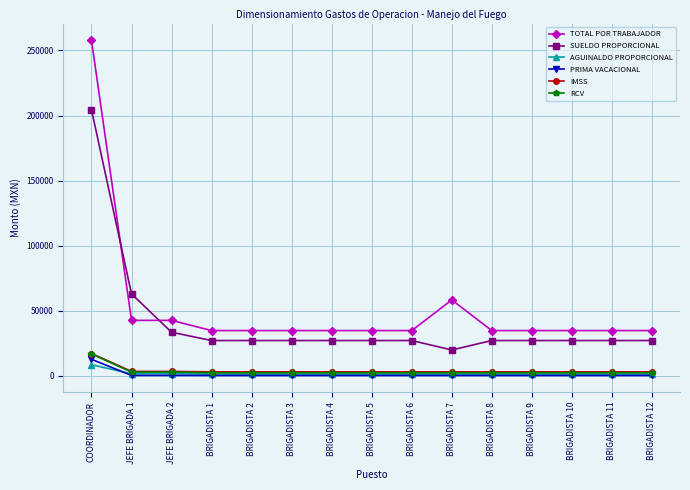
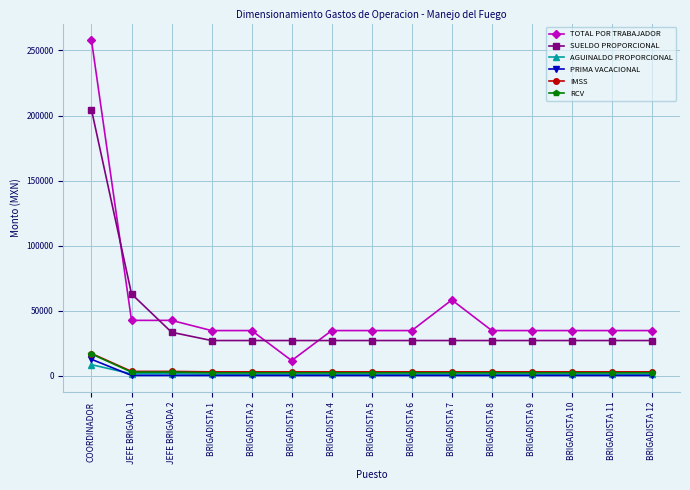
  {
    "TOTAL POR TRABAJADOR": {
      "COORDINADOR": 258000,
      "JEFE BRIGADA 1": 42000,
      "JEFE BRIGADA 2": 42000,
      "BRIGADISTA 1": 35000,
      "BRIGADISTA 2": 35000,
-     "BRIGADISTA 3": 35000,
+     "BRIGADISTA 3": 12000,
      "BRIGADISTA 4": 35000,
      "BRIGADISTA 5": 35000,
      "BRIGADISTA 6": 35000,
      "BRIGADISTA 7": 58000,
      "BRIGADISTA 8": 35000,
      "BRIGADISTA 9": 35000,
      "BRIGADISTA 10": 35000,
      "BRIGADISTA 11": 35000,
      "BRIGADISTA 12": 35000
    },
    "SUELDO PROPORCIONAL": {
      "COORDINADOR": 204000,
      "JEFE BRIGADA 1": 63000,
      "JEFE BRIGADA 2": 33000,
      "BRIGADISTA 1": 27000,
      "BRIGADISTA 2": 27000,
      "BRIGADISTA 3": 27000,
      "BRIGADISTA 4": 27000,
      "BRIGADISTA 5": 27000,
      "BRIGADISTA 6": 27000,
-     "BRIGADISTA 7": 20000,
+     "BRIGADISTA 7": 27000,
      "BRIGADISTA 8": 27000,
      "BRIGADISTA 9": 27000,
      "BRIGADISTA 10": 27000,
      "BRIGADISTA 11": 27000,
      "BRIGADISTA 12": 27000
    },
    "AGUINALDO PROPORCIONAL": {
      "COORDINADOR": 8000
    },
    "PRIMA VACACIONAL": {
      "COORDINADOR": 13000
    }
  }
